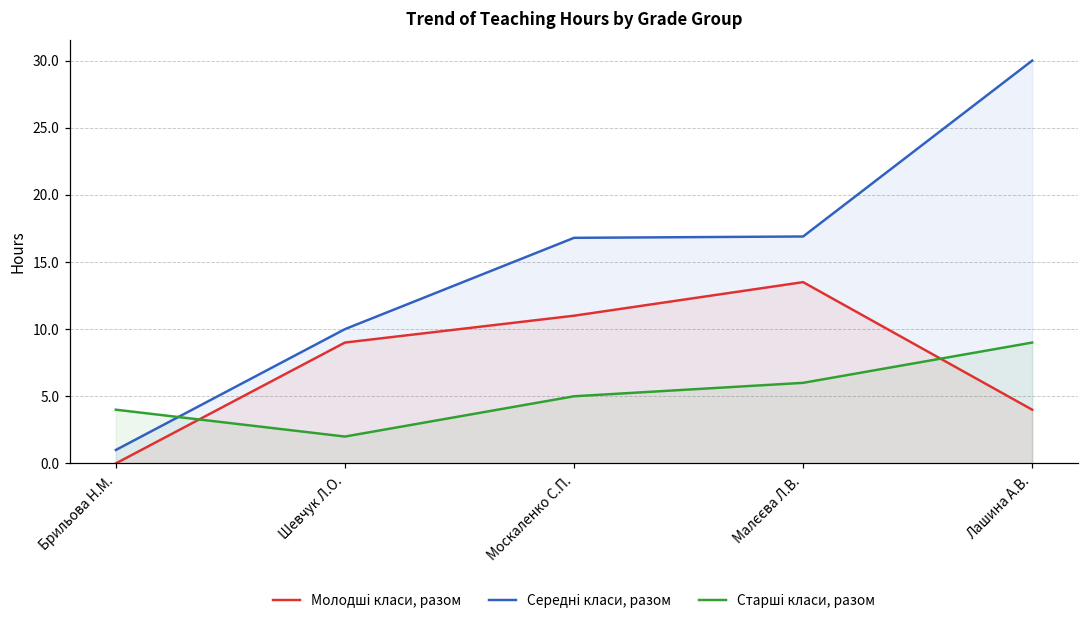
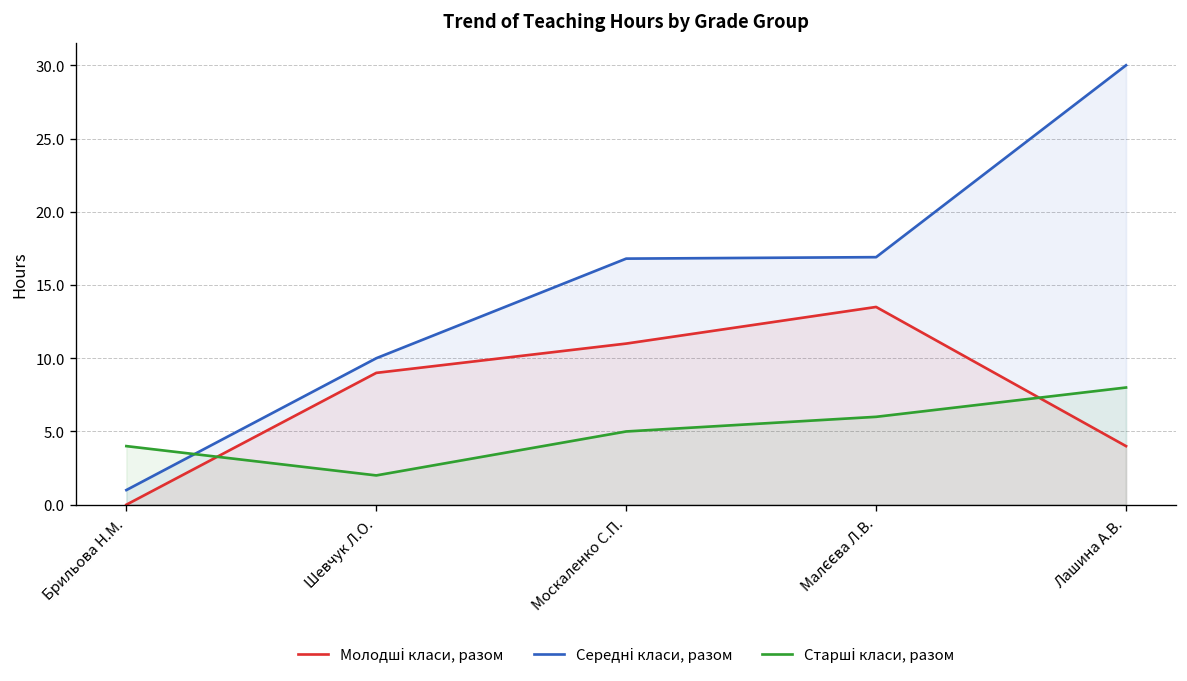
  {
    "Молодші класи, разом": {
      "Брильова Н.М.": 0,
      "Шевчук Л.О.": 9,
      "Москаленко С.П.": 11,
      "Малєєва Л.В.": 13.5,
      "Лашина А.В.": 4
    },
    "Середні класи, разом": {
      "Брильова Н.М.": 1,
      "Шевчук Л.О.": 10,
      "Москаленко С.П.": 17,
      "Малєєва Л.В.": 17,
      "Лашина А.В.": 30
    },
    "Старші класи, разом": {
      "Брильова Н.М.": 4,
      "Шевчук Л.О.": 2,
      "Москаленко С.П.": 5,
      "Малєєва Л.В.": 6,
-     "Лашина А.В.": 9
+     "Лашина А.В.": 8
    }
  }
